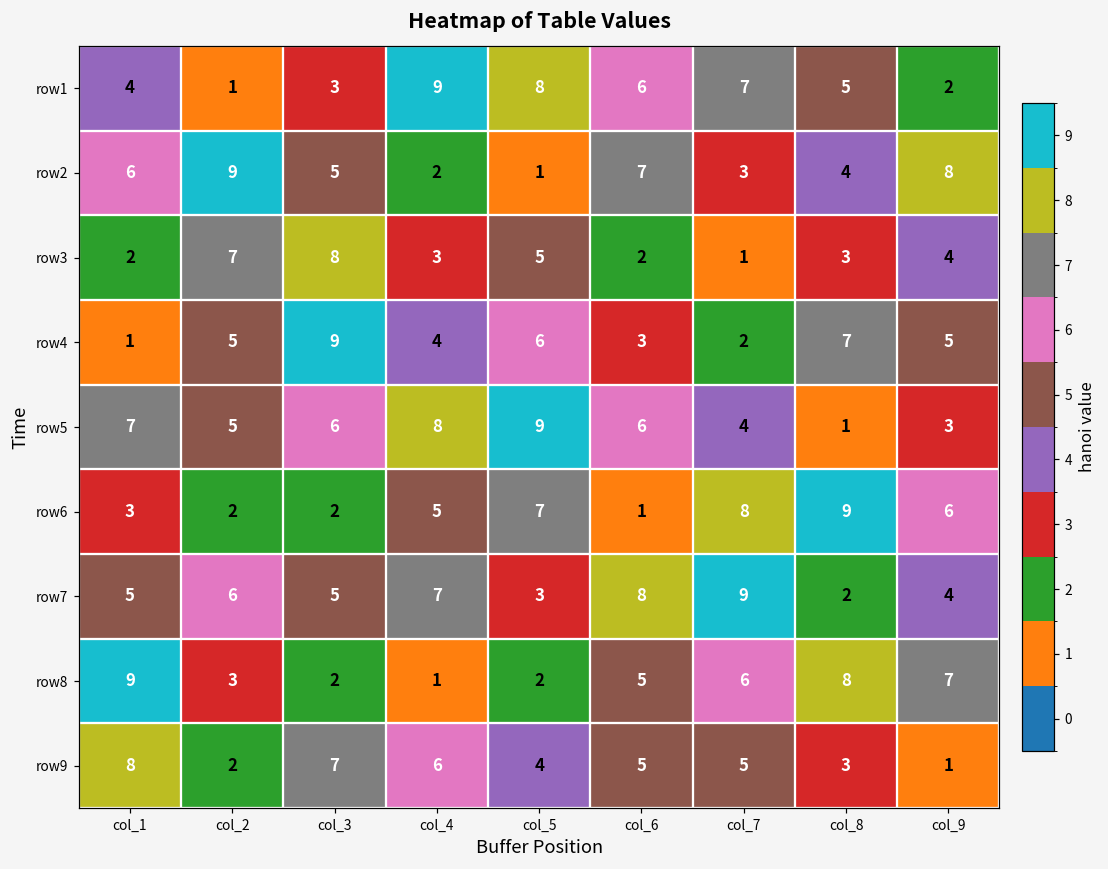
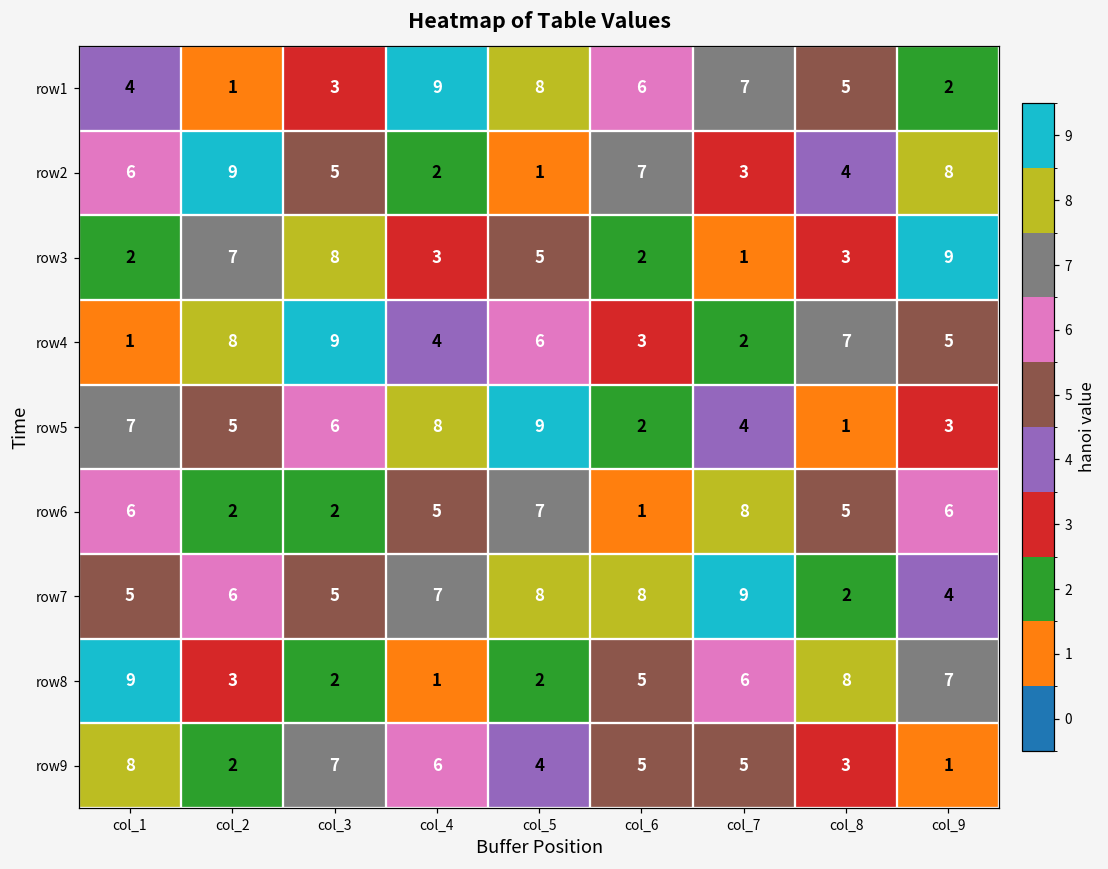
  {
    "row1": {
      "col_1": 4,
      "col_2": 1,
      "col_3": 3,
      "col_4": 9,
      "col_5": 8,
      "col_6": 6,
      "col_7": 7,
      "col_8": 5,
      "col_9": 2
    },
    "row2": {
      "col_1": 6,
      "col_2": 9,
      "col_3": 5,
      "col_4": 2,
      "col_5": 1,
      "col_6": 7,
      "col_7": 3,
      "col_8": 4,
      "col_9": 8
    },
    "row3": {
      "col_1": 2,
      "col_2": 7,
      "col_3": 8,
      "col_4": 3,
      "col_5": 5,
      "col_6": 2,
      "col_7": 1,
      "col_8": 3,
-     "col_9": 4
+     "col_9": 9
    },
    "row4": {
      "col_1": 1,
-     "col_2": 5,
+     "col_2": 8,
      "col_3": 9,
      "col_4": 4,
      "col_5": 6,
      "col_6": 3,
      "col_7": 2,
      "col_8": 7,
      "col_9": 5
    },
    "row5": {
      "col_1": 7,
      "col_2": 5,
      "col_3": 6,
      "col_4": 8,
      "col_5": 9,
-     "col_6": 6,
+     "col_6": 2,
      "col_7": 4,
      "col_8": 1,
      "col_9": 3
    },
    "row6": {
-     "col_1": 3,
+     "col_1": 6,
      "col_2": 2,
      "col_3": 2,
      "col_4": 5,
      "col_5": 7,
      "col_6": 1,
      "col_7": 8,
-     "col_8": 9,
+     "col_8": 5,
      "col_9": 6
    },
    "row7": {
      "col_1": 5,
      "col_2": 6,
      "col_3": 5,
      "col_4": 7,
-     "col_5": 3,
+     "col_5": 8,
      "col_6": 8,
      "col_7": 9,
      "col_8": 2,
      "col_9": 4
    },
    "row8": {
      "col_1": 9,
      "col_2": 3,
      "col_3": 2,
      "col_4": 1,
      "col_5": 2,
      "col_6": 5,
      "col_7": 6,
      "col_8": 8,
      "col_9": 7
    },
    "row9": {
      "col_1": 8,
      "col_2": 2,
      "col_3": 7,
      "col_4": 6,
      "col_5": 4,
      "col_6": 5,
      "col_7": 5,
      "col_8": 3,
      "col_9": 1
    }
  }
